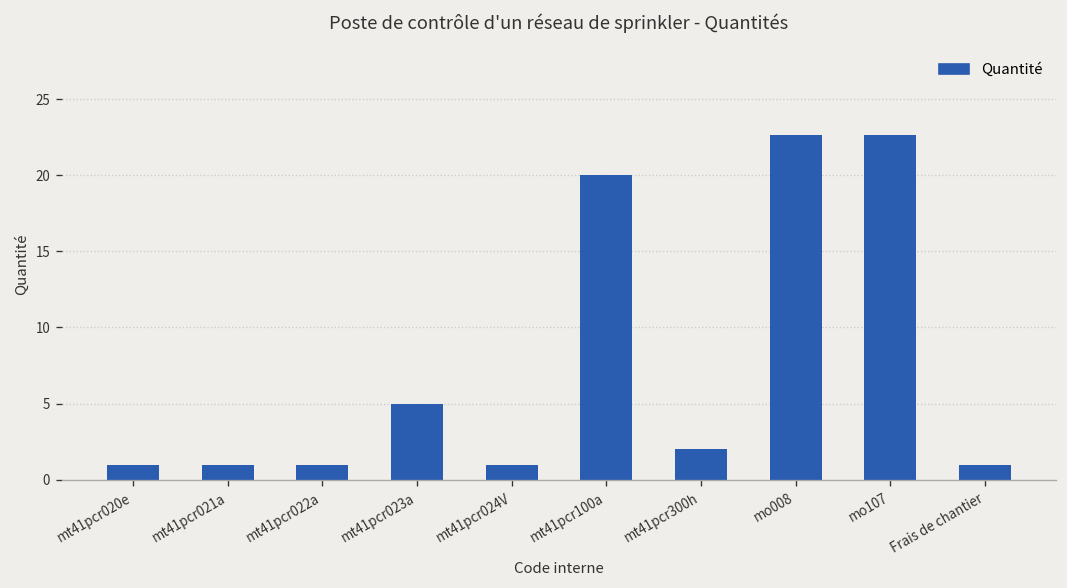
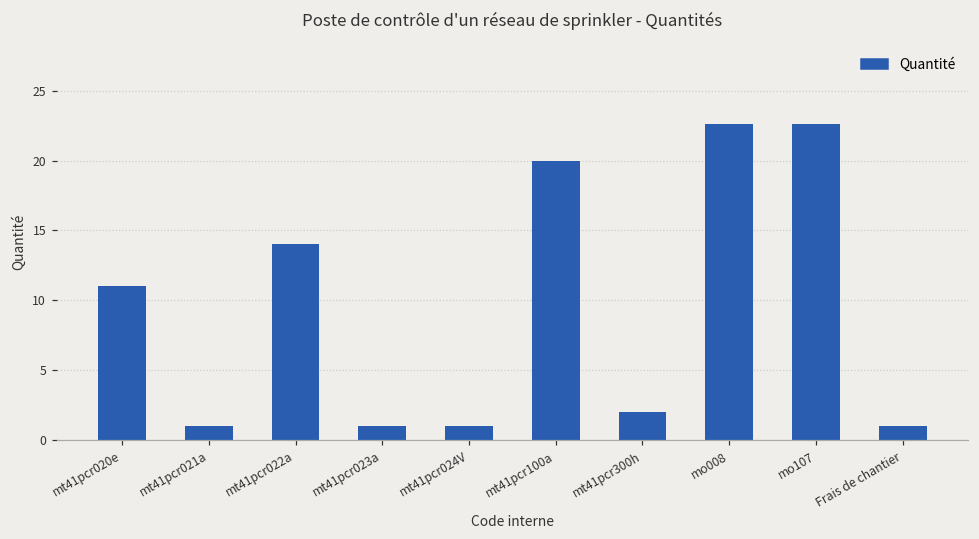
  {
-   "mt41pcr020e": 1,
+   "mt41pcr020e": 11,
    "mt41pcr021a": 1,
-   "mt41pcr022a": 1,
-   "mt41pcr023a": 5,
+   "mt41pcr022a": 14,
+   "mt41pcr023a": 1,
    "mt41pcr024V": 1,
    "mt41pcr100a": 20,
    "mt41pcr300h": 2,
    "mo008": 22.6,
    "mo107": 22.6,
    "Frais de chantier": 1
  }
